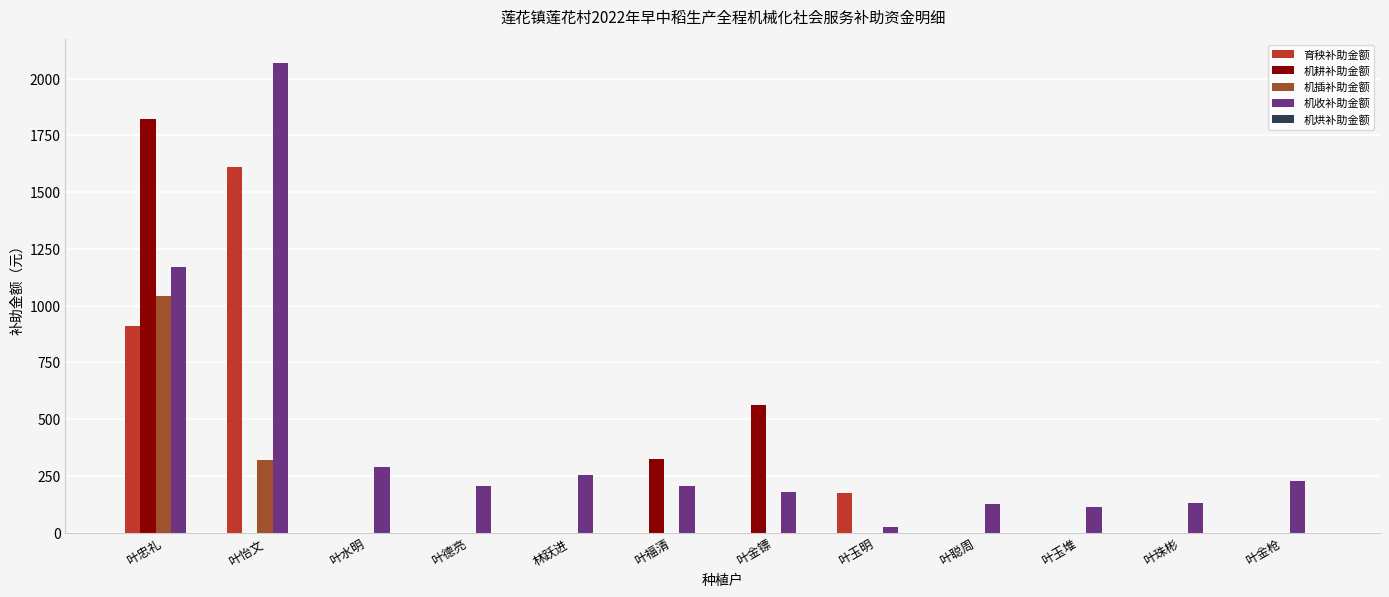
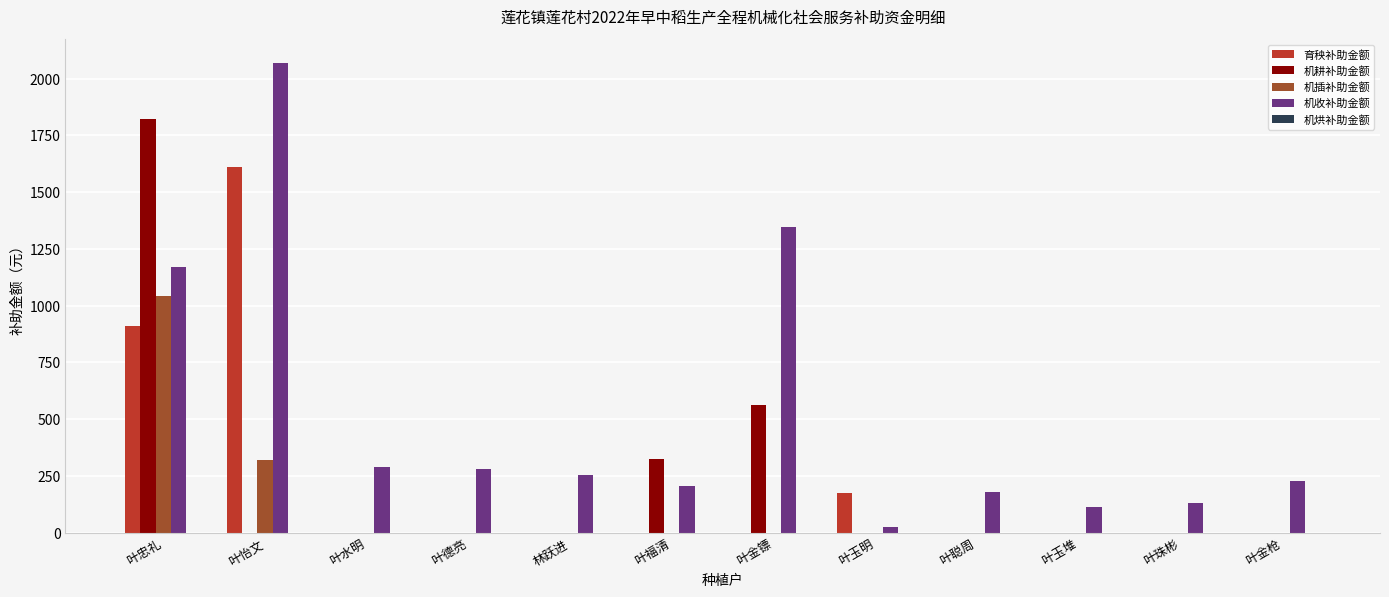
  {
    "机耕补助金额": {
      "叶忠礼": 1820,
      "叶怡文": 0,
      "叶水明": 0,
      "叶德亮": 0,
      "林跃进": 0,
      "叶福清": 320,
      "叶金镖": 560,
      "叶玉明": 0,
      "叶聪周": 0,
      "叶玉堆": 0,
      "叶珠彬": 0,
      "叶金枪": 0
    },
    "机收补助金额": {
      "叶忠礼": 1170,
      "叶怡文": 2070,
      "叶水明": 290,
-     "叶德亮": 210,
+     "叶德亮": 280,
      "林跃进": 250,
      "叶福清": 210,
-     "叶金镖": 180,
+     "叶金镖": 1350,
      "叶玉明": 30,
-     "叶聪周": 130,
+     "叶聪周": 180,
      "叶玉堆": 110,
      "叶珠彬": 130,
      "叶金枪": 230
    },
    "机烘补助金额": {
      "叶忠礼": 0,
      "叶怡文": 0,
      "叶水明": 0,
      "叶德亮": 0,
      "林跃进": 0,
      "叶福清": 0,
      "叶金镖": 0,
      "叶玉明": 0,
      "叶聪周": 0,
      "叶玉堆": 0,
      "叶珠彬": 0,
      "叶金枪": 0
    }
  }
